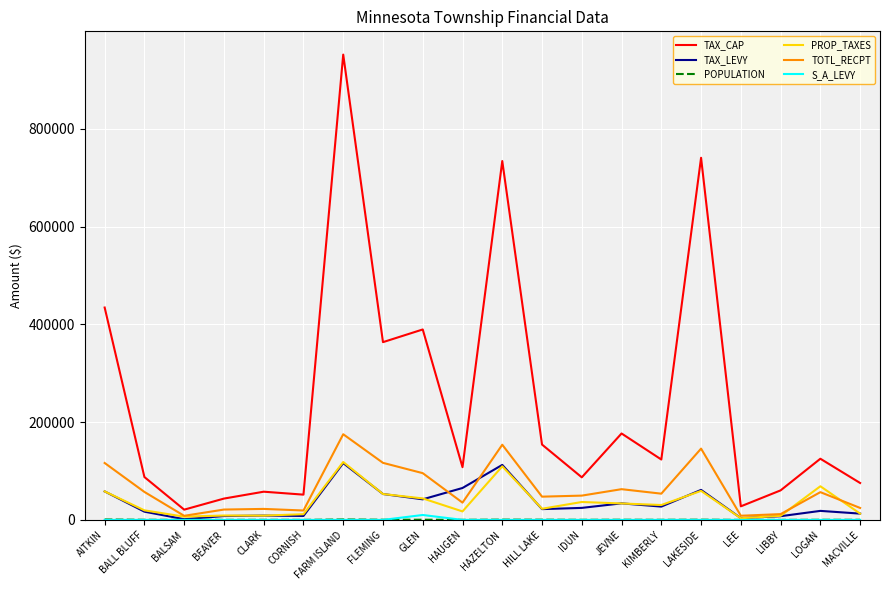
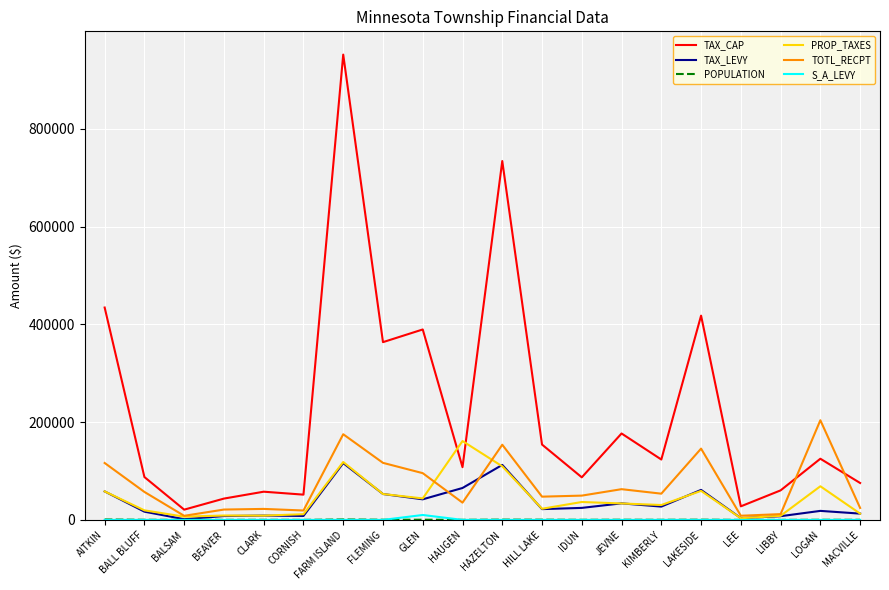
  {
    "TAX_CAP": {
      "AITKIN": 430000,
      "BALL BLUFF": 90000,
      "BALSAM": 20000,
      "BEAVER": 40000,
      "CLARK": 60000,
      "CORNISH": 50000,
      "FARM ISLAND": 950000,
      "FLEMING": 360000,
      "GLEN": 390000,
      "HAUGEN": 110000,
      "HAZELTON": 730000,
      "HILL LAKE": 150000,
      "IDUN": 90000,
      "JEVNE": 180000,
      "KIMBERLY": 120000,
-     "LAKESIDE": 740000,
+     "LAKESIDE": 420000,
      "LEE": 30000,
      "LIBBY": 60000,
      "LOGAN": 130000,
      "MACVILLE": 80000
    },
    "TAX_LEVY": {
      "HAUGEN": 70000,
      "IDUN": 20000,
      "LOGAN": 20000
    },
    "POPULATION": {
      "GLEN": 0
    },
    "PROP_TAXES": {
-     "HAUGEN": 20000,
+     "HAUGEN": 160000,
      "IDUN": 40000,
      "LOGAN": 70000
    },
    "TOTL_RECPT": {
      "AITKIN": 120000,
      "BALL BLUFF": 60000,
      "BEAVER": 20000,
      "CLARK": 20000,
      "CORNISH": 20000,
      "FARM ISLAND": 180000,
      "FLEMING": 120000,
      "GLEN": 100000,
      "HAUGEN": 40000,
      "HAZELTON": 150000,
      "HILL LAKE": 50000,
      "IDUN": 50000,
      "JEVNE": 60000,
      "KIMBERLY": 50000,
      "LAKESIDE": 150000,
-     "LOGAN": 60000,
+     "LOGAN": 200000,
      "MACVILLE": 20000
    },
    "S_A_LEVY": {
      "GLEN": 10000
    }
  }
